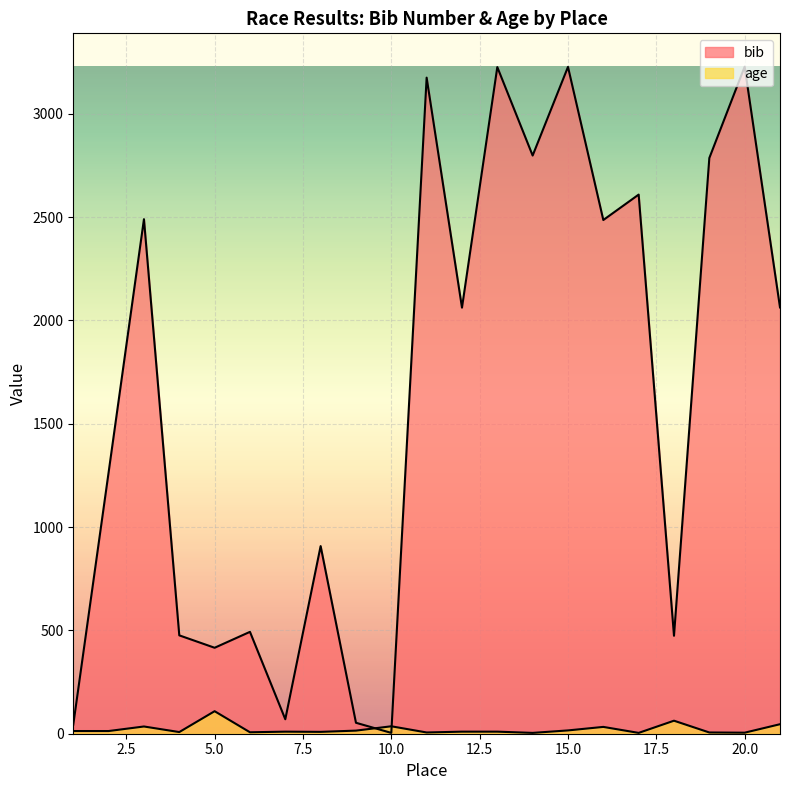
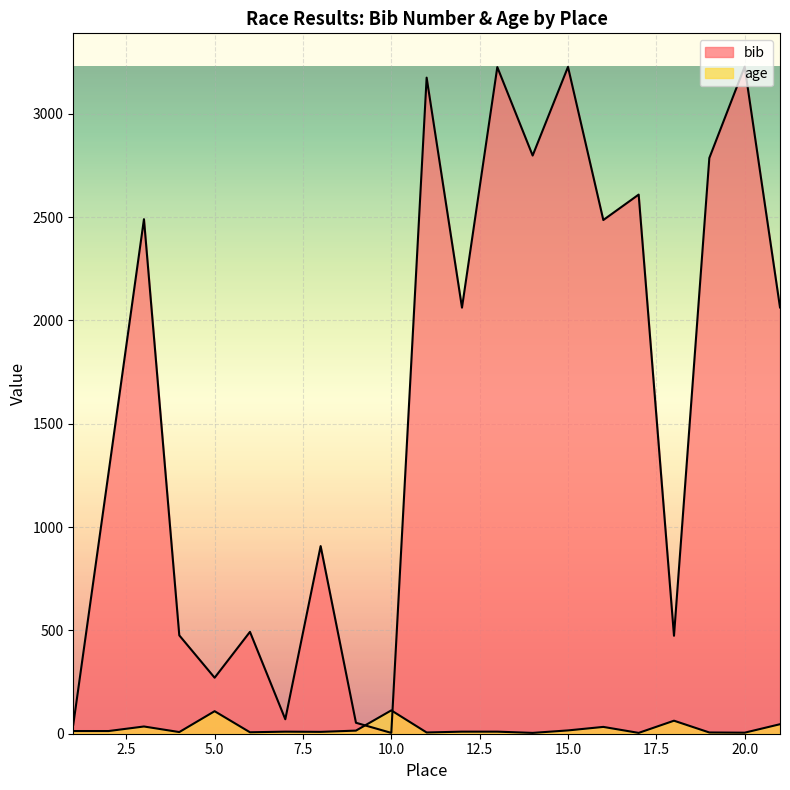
  {
    "bib": {
-     "5.0": 420,
+     "5.0": 270,
      "10.0": 0,
      "15.0": 3230
    },
    "age": {
      "5.0": 110,
-     "10.0": 40,
+     "10.0": 110,
      "15.0": 20,
      "20.0": 10
    }
  }
